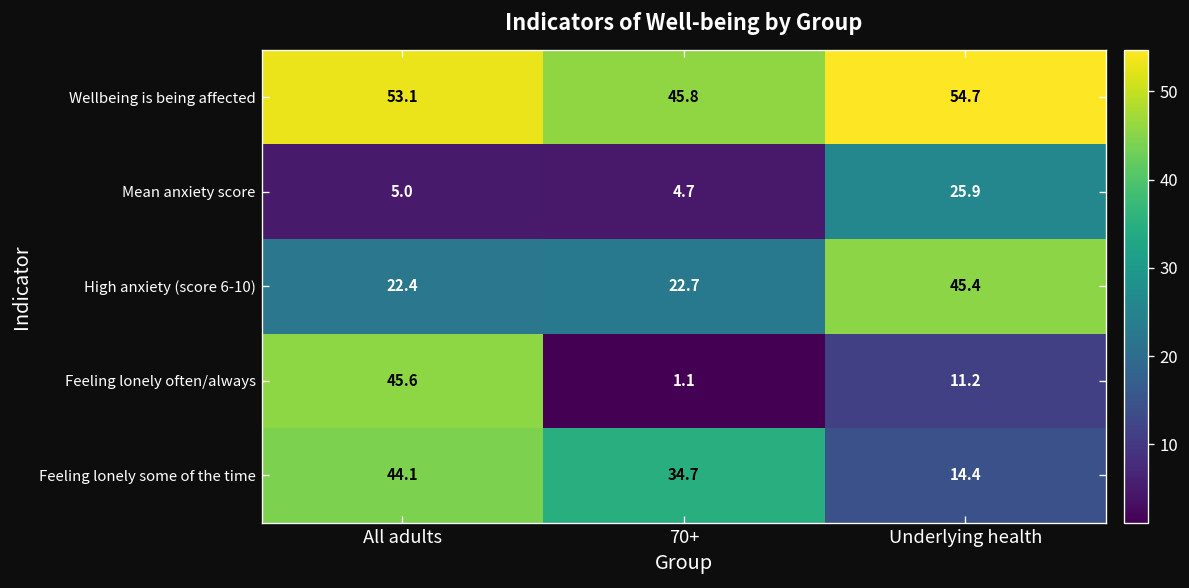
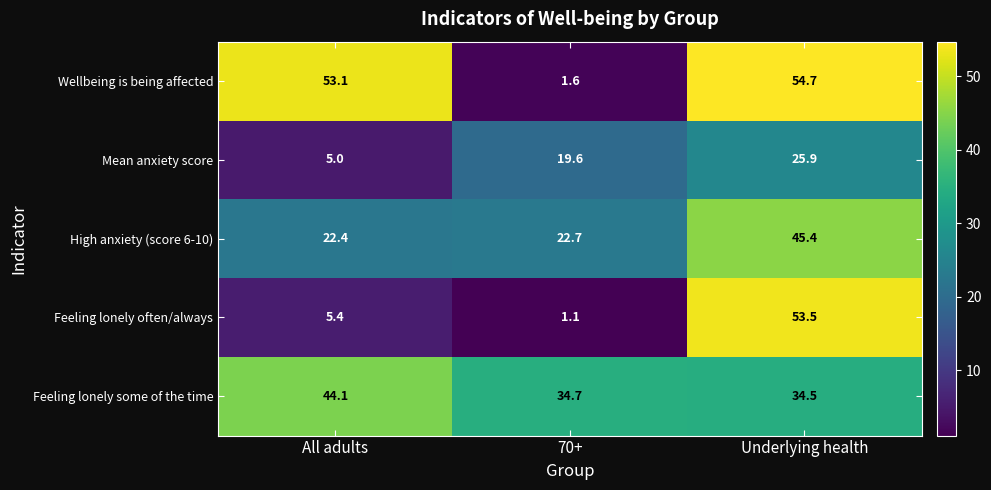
  {
    "Wellbeing is being affected": {
      "All adults": 53.1,
-     "70+": 45.8,
+     "70+": 1.6,
      "Underlying health": 54.7
    },
    "Mean anxiety score": {
      "All adults": 5.0,
-     "70+": 4.7,
+     "70+": 19.6,
      "Underlying health": 25.9
    },
    "High anxiety (score 6-10)": {
      "All adults": 22.4,
      "70+": 22.7,
      "Underlying health": 45.4
    },
    "Feeling lonely often/always": {
-     "All adults": 45.6,
+     "All adults": 5.4,
      "70+": 1.1,
-     "Underlying health": 11.2
+     "Underlying health": 53.5
    },
    "Feeling lonely some of the time": {
      "All adults": 44.1,
      "70+": 34.7,
-     "Underlying health": 14.4
+     "Underlying health": 34.5
    }
  }
